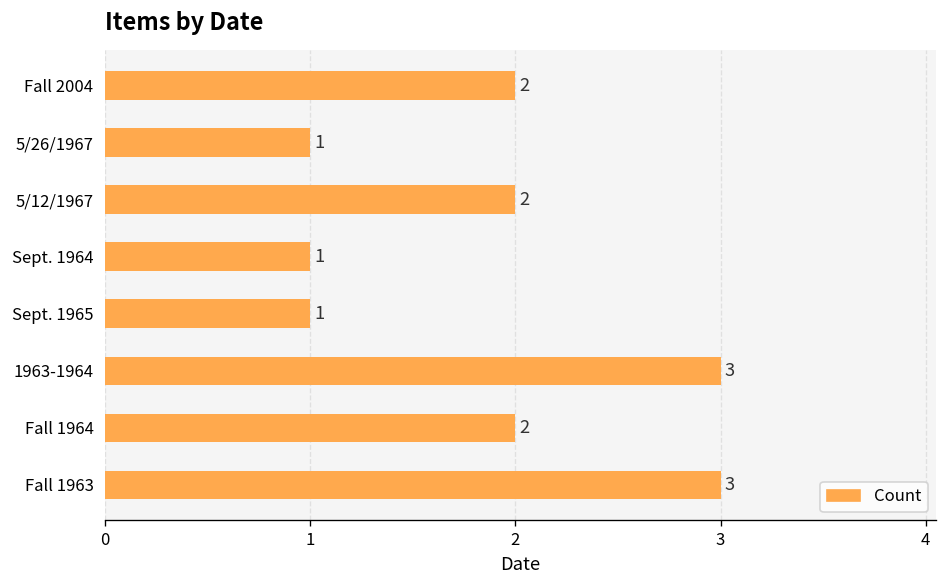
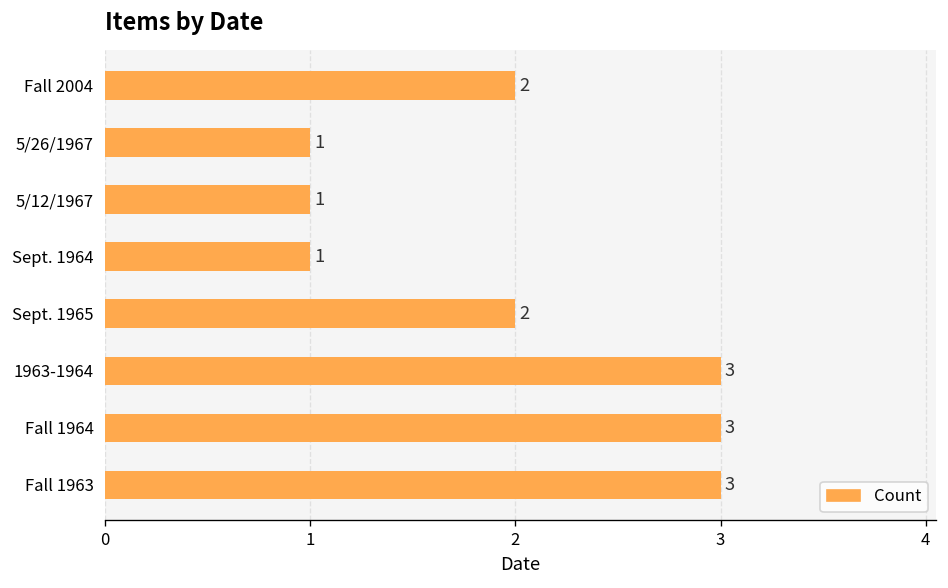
  {
    "Fall 2004": 2,
    "5/26/1967": 1,
-   "5/12/1967": 2,
+   "5/12/1967": 1,
    "Sept. 1964": 1,
-   "Sept. 1965": 1,
+   "Sept. 1965": 2,
    "1963-1964": 3,
-   "Fall 1964": 2,
+   "Fall 1964": 3,
    "Fall 1963": 3
  }
